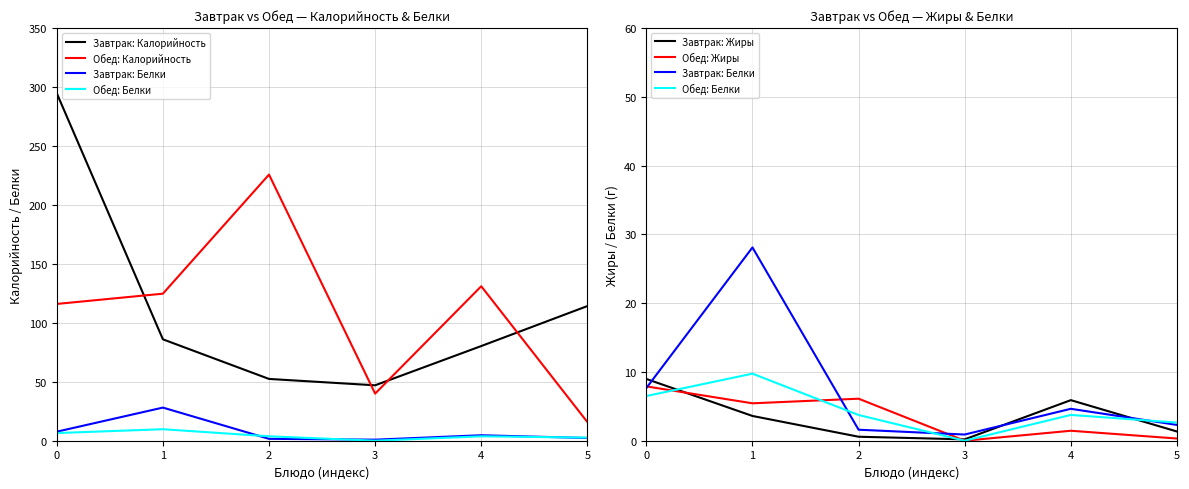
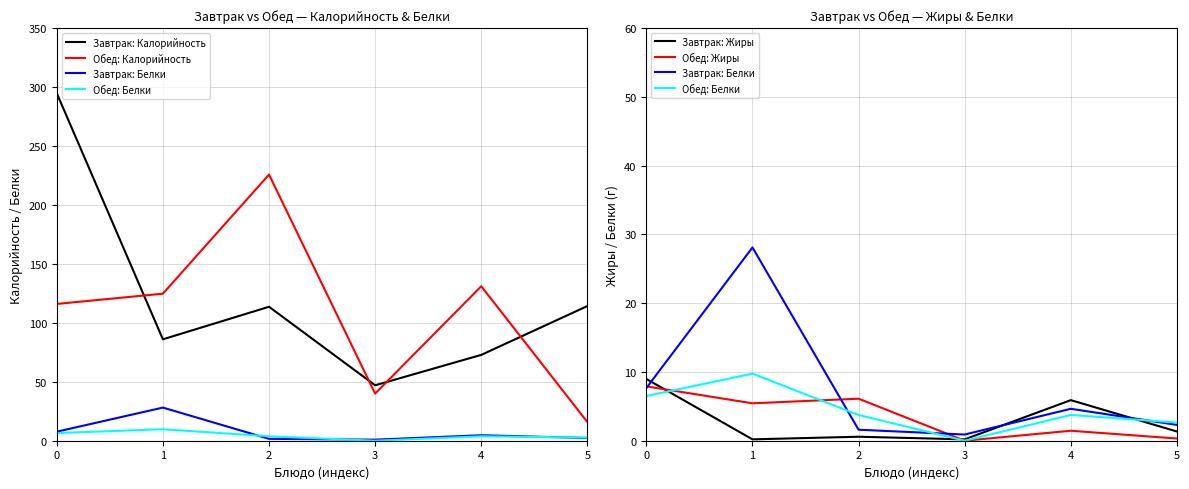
  {
    "Завтрак vs Обед — Калорийность & Белки": {
      "Завтрак: Калорийность": {
        "0": 295,
        "1": 86,
-       "2": 52,
+       "2": 114,
        "3": 47,
-       "4": 80,
+       "4": 73,
        "5": 114
      },
      "Обед: Калорийность": {
        "0": 116,
        "1": 125,
        "2": 226,
        "3": 40,
        "4": 131,
        "5": 16
      },
      "Завтрак: Белки": {
        "1": 28
      },
      "Обед: Белки": {
        "1": 10
      }
    },
    "Завтрак vs Обед — Жиры & Белки": {
      "Завтрак: Жиры": {
        "0": 9,
-       "1": 4,
+       "1": 0,
        "2": 1,
        "4": 6,
        "5": 1
      },
      "Обед: Жиры": {
        "1": 5,
        "2": 6,
        "4": 1,
        "5": 0
      },
      "Завтрак: Белки": {
        "1": 28,
        "2": 2,
        "3": 1,
        "4": 5
      },
      "Обед: Белки": {
        "0": 7,
        "1": 10,
        "2": 4,
        "4": 4
      }
    }
  }
